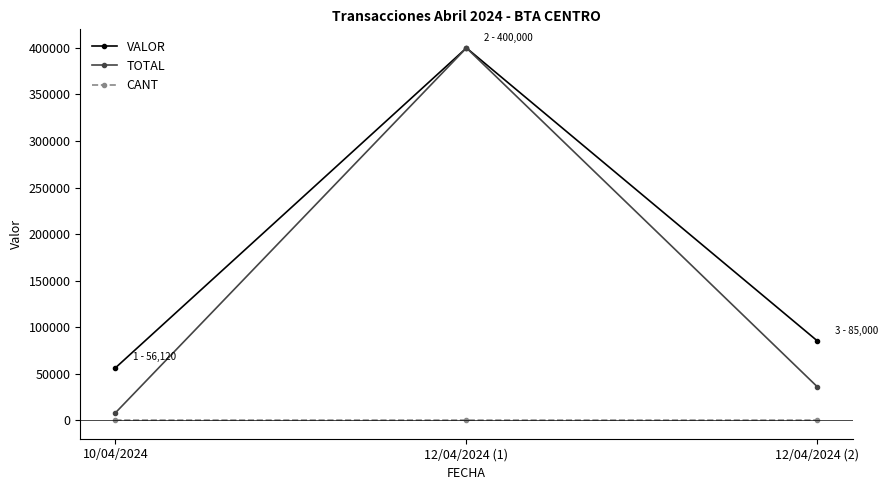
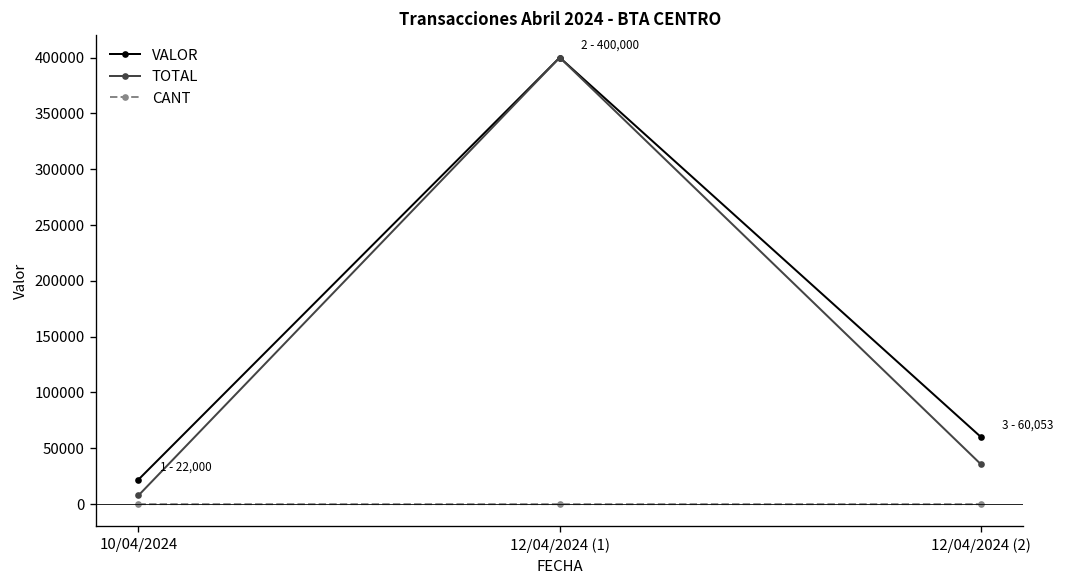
  {
    "VALOR": {
-     "10/04/2024": "56,120",
-     "12/04/2024 (2)": "85,000"
+     "10/04/2024": "22,000",
+     "12/04/2024 (2)": "60,053"
    },
    "TOTAL": {
      "10/04/2024": "10000",
      "12/04/2024 (2)": "40000"
    },
    "CANT": {
      "10/04/2024": "0",
      "12/04/2024 (1)": "0",
      "12/04/2024 (2)": "0"
    }
  }
